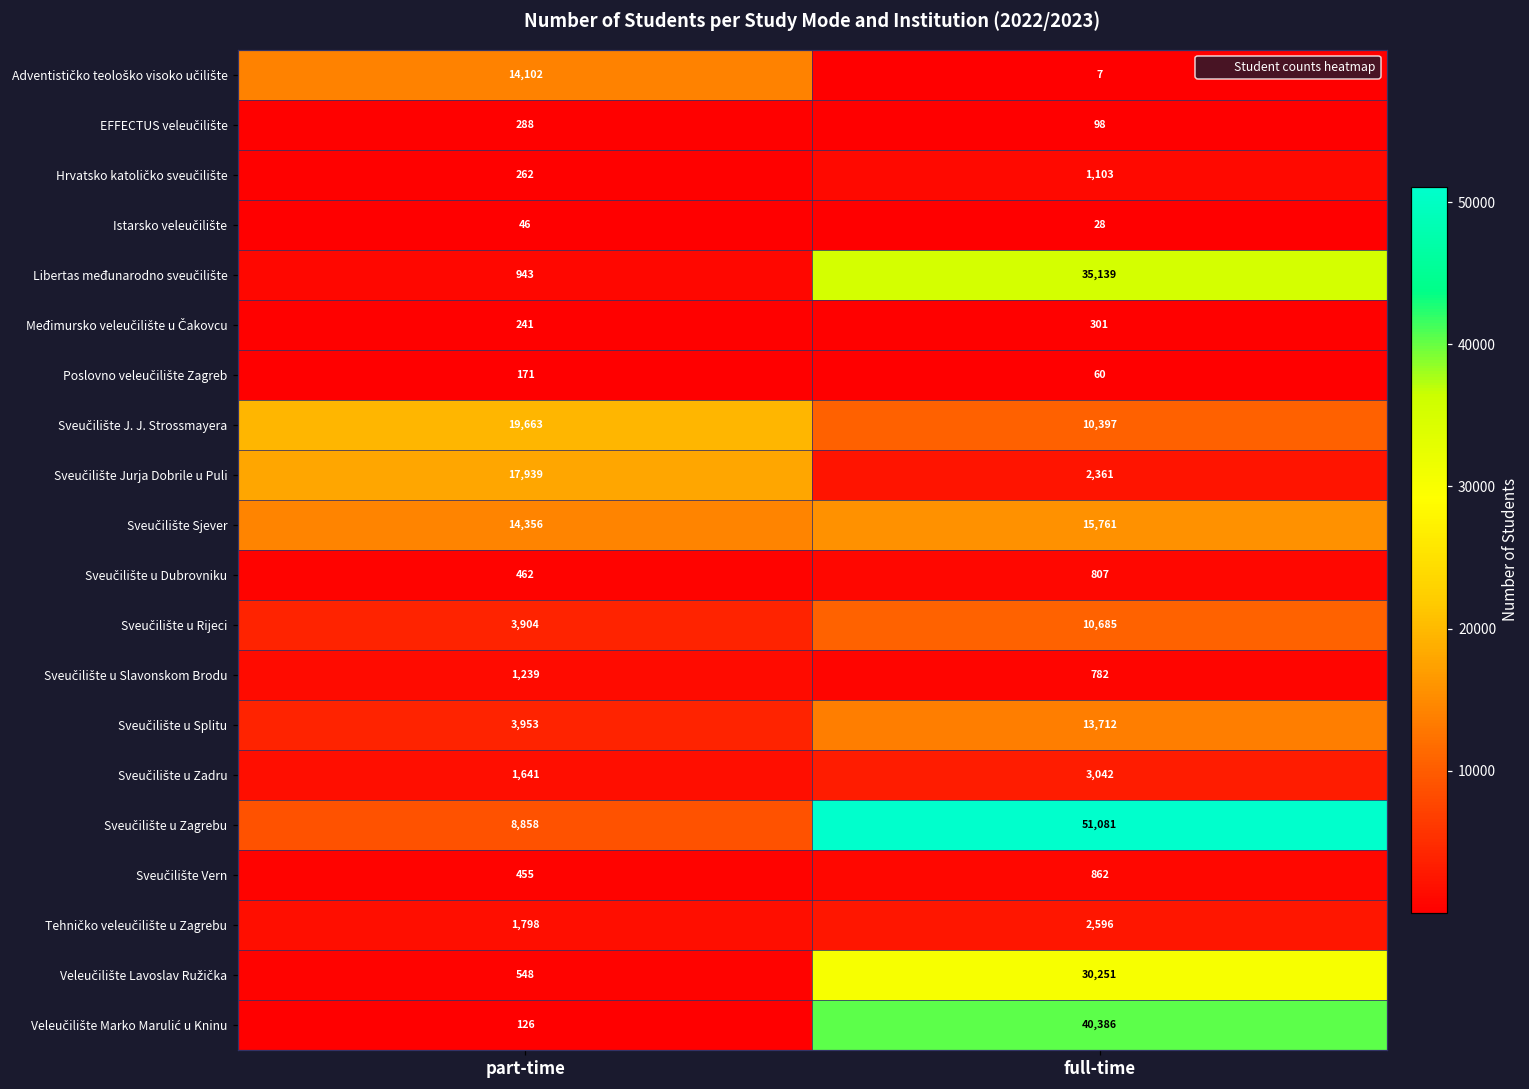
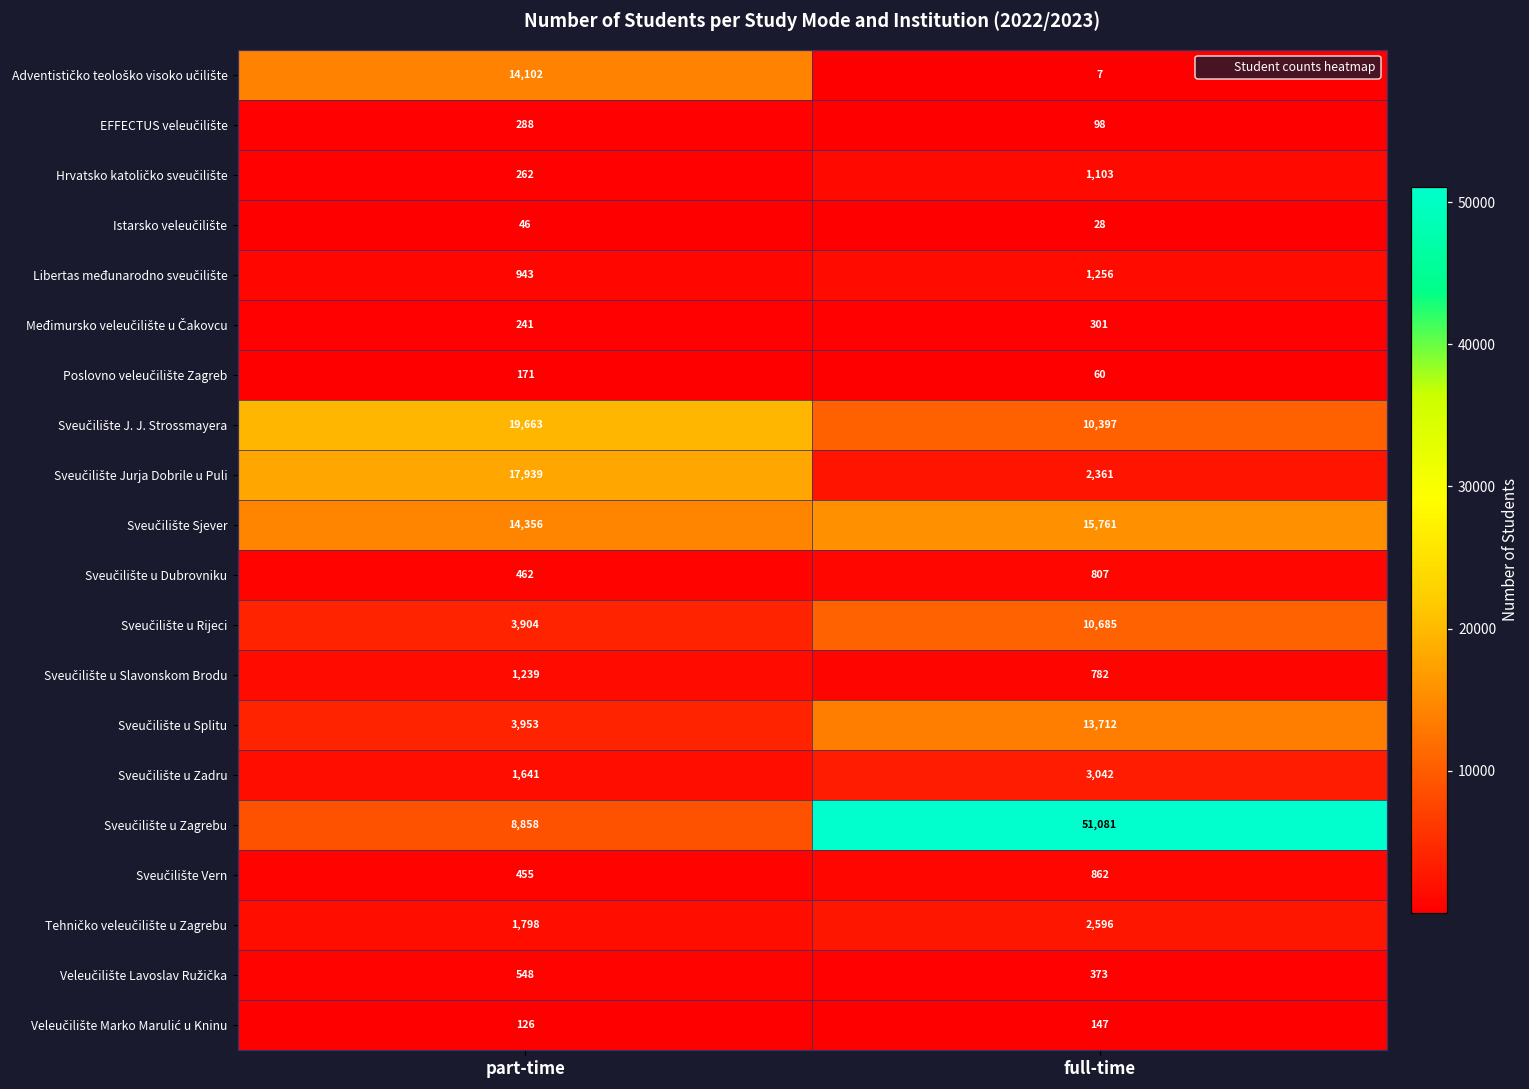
  {
    "Adventističko teološko visoko učilište": {
      "part-time": "14,102",
      "full-time": "7"
    },
    "EFFECTUS veleučilište": {
      "part-time": "288",
      "full-time": "98"
    },
    "Hrvatsko katoličko sveučilište": {
      "part-time": "262",
      "full-time": "1,103"
    },
    "Istarsko veleučilište": {
      "part-time": "46",
      "full-time": "28"
    },
    "Libertas međunarodno sveučilište": {
      "part-time": "943",
-     "full-time": "35,139"
+     "full-time": "1,256"
    },
    "Međimursko veleučilište u Čakovcu": {
      "part-time": "241",
      "full-time": "301"
    },
    "Poslovno veleučilište Zagreb": {
      "part-time": "171",
      "full-time": "60"
    },
    "Sveučilište J. J. Strossmayera": {
      "part-time": "19,663",
      "full-time": "10,397"
    },
    "Sveučilište Jurja Dobrile u Puli": {
      "part-time": "17,939",
      "full-time": "2,361"
    },
    "Sveučilište Sjever": {
      "part-time": "14,356",
      "full-time": "15,761"
    },
    "Sveučilište u Dubrovniku": {
      "part-time": "462",
      "full-time": "807"
    },
    "Sveučilište u Rijeci": {
      "part-time": "3,904",
      "full-time": "10,685"
    },
    "Sveučilište u Slavonskom Brodu": {
      "part-time": "1,239",
      "full-time": "782"
    },
    "Sveučilište u Splitu": {
      "part-time": "3,953",
      "full-time": "13,712"
    },
    "Sveučilište u Zadru": {
      "part-time": "1,641",
      "full-time": "3,042"
    },
    "Sveučilište u Zagrebu": {
      "part-time": "8,858",
      "full-time": "51,081"
    },
    "Sveučilište Vern": {
      "part-time": "455",
      "full-time": "862"
    },
    "Tehničko veleučilište u Zagrebu": {
      "part-time": "1,798",
      "full-time": "2,596"
    },
    "Veleučilište Lavoslav Ružička": {
      "part-time": "548",
-     "full-time": "30,251"
+     "full-time": "373"
    },
    "Veleučilište Marko Marulić u Kninu": {
      "part-time": "126",
-     "full-time": "40,386"
+     "full-time": "147"
    }
  }
